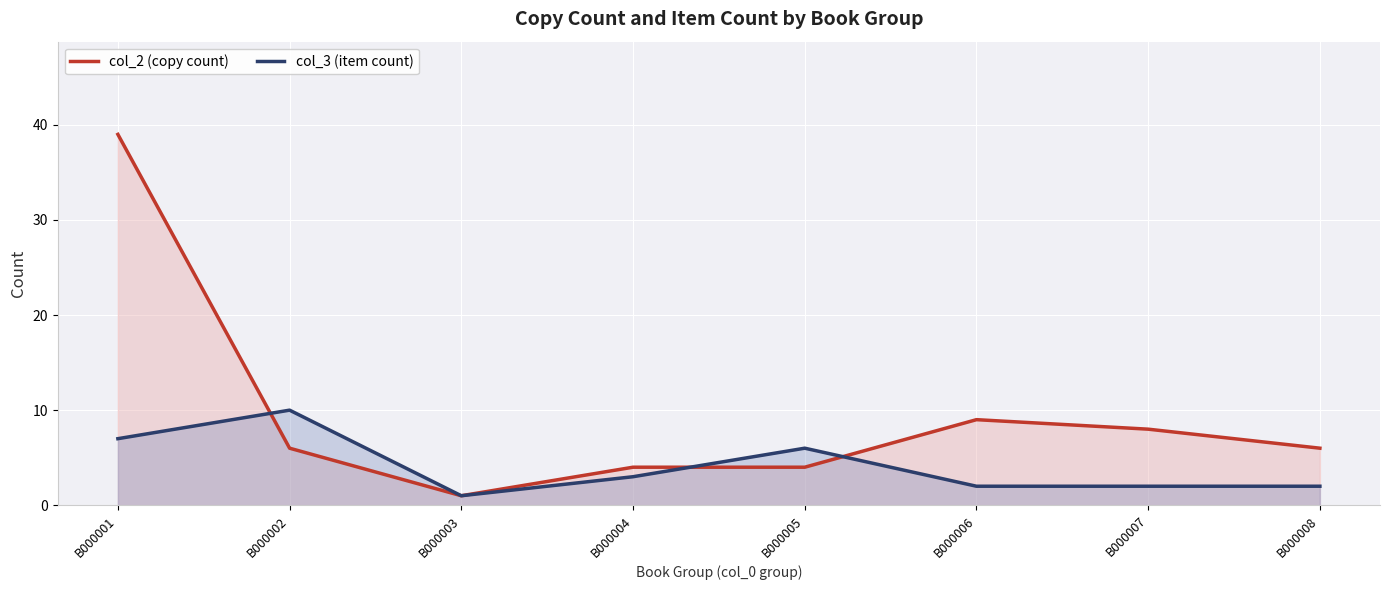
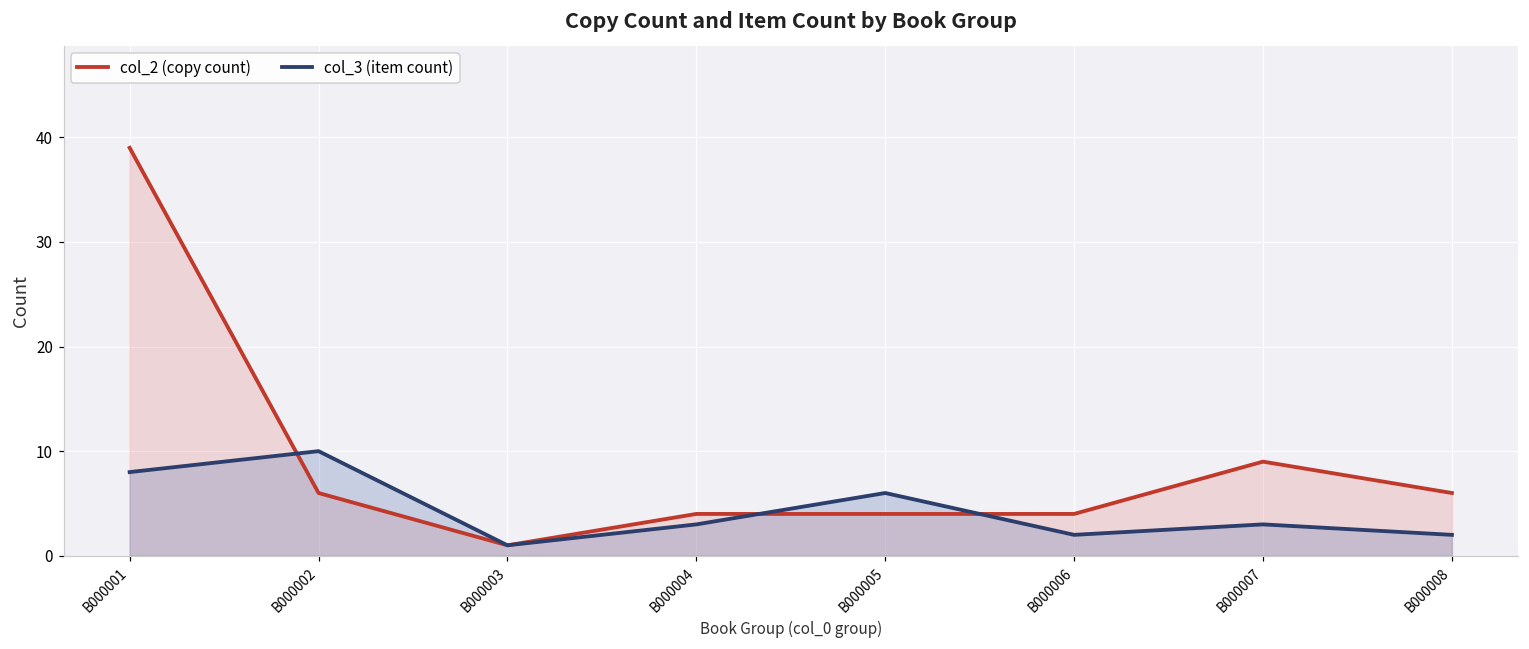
  {
    "col_2 (copy count)": {
      "B000001": 39,
      "B000002": 6,
      "B000004": 4,
      "B000005": 4,
-     "B000006": 9,
-     "B000007": 8,
+     "B000006": 4,
+     "B000007": 9,
      "B000008": 6
    },
    "col_3 (item count)": {
-     "B000001": 7,
+     "B000001": 8,
      "B000002": 10,
      "B000004": 3,
      "B000005": 6,
      "B000006": 2,
-     "B000007": 2,
+     "B000007": 3,
      "B000008": 2
    }
  }
